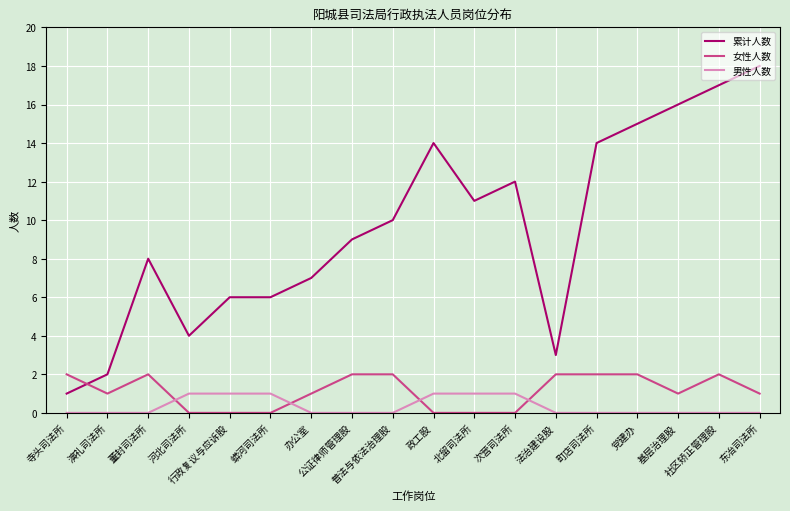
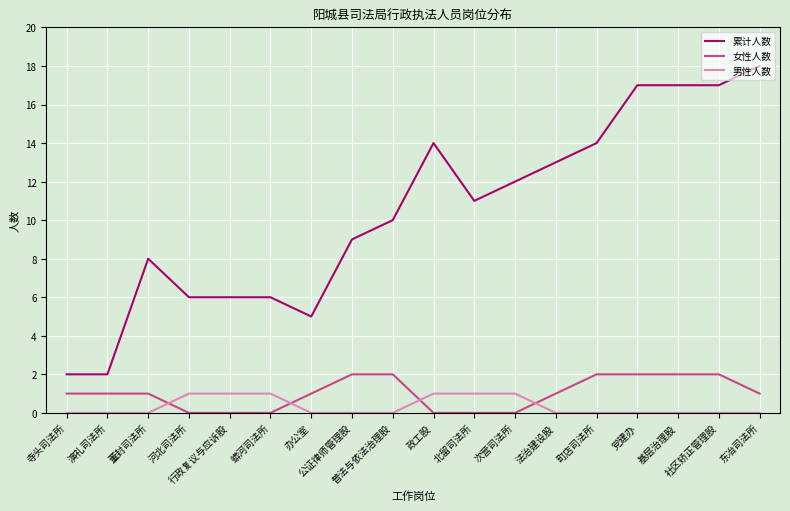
  {
    "累计人数": {
-     "寺头司法所": 1,
+     "寺头司法所": 2,
      "演礼司法所": 2,
      "董封司法所": 8,
-     "河北司法所": 4,
+     "河北司法所": 6,
      "行政复议与应诉股": 6,
      "蟒河司法所": 6,
-     "办公室": 7,
+     "办公室": 5,
      "公证律师管理股": 9,
      "普法与依法治理股": 10,
      "政工股": 14,
      "北留司法所": 11,
      "次营司法所": 12,
-     "法治建设股": 3,
+     "法治建设股": 13,
      "町店司法所": 14,
-     "党建办": 15,
-     "基层治理股": 16,
+     "党建办": 17,
+     "基层治理股": 17,
      "社区矫正管理股": 17
    },
    "女性人数": {
-     "寺头司法所": 2,
+     "寺头司法所": 1,
      "演礼司法所": 1,
-     "董封司法所": 2,
+     "董封司法所": 1,
      "河北司法所": 0,
      "行政复议与应诉股": 0,
      "蟒河司法所": 0,
      "办公室": 1,
      "公证律师管理股": 2,
      "普法与依法治理股": 2,
      "政工股": 0,
      "北留司法所": 0,
      "次营司法所": 0,
-     "法治建设股": 2,
+     "法治建设股": 1,
      "町店司法所": 2,
      "党建办": 2,
-     "基层治理股": 1,
+     "基层治理股": 2,
      "社区矫正管理股": 2,
      "东冶司法所": 1
    },
    "男性人数": {
      "寺头司法所": 0,
      "演礼司法所": 0,
      "董封司法所": 0,
      "河北司法所": 1,
      "行政复议与应诉股": 1,
      "蟒河司法所": 1,
      "办公室": 0,
      "公证律师管理股": 0,
      "普法与依法治理股": 0,
      "政工股": 1,
      "北留司法所": 1,
      "次营司法所": 1,
      "法治建设股": 0,
      "町店司法所": 0,
      "党建办": 0,
      "基层治理股": 0,
      "社区矫正管理股": 0,
      "东冶司法所": 0
    }
  }
